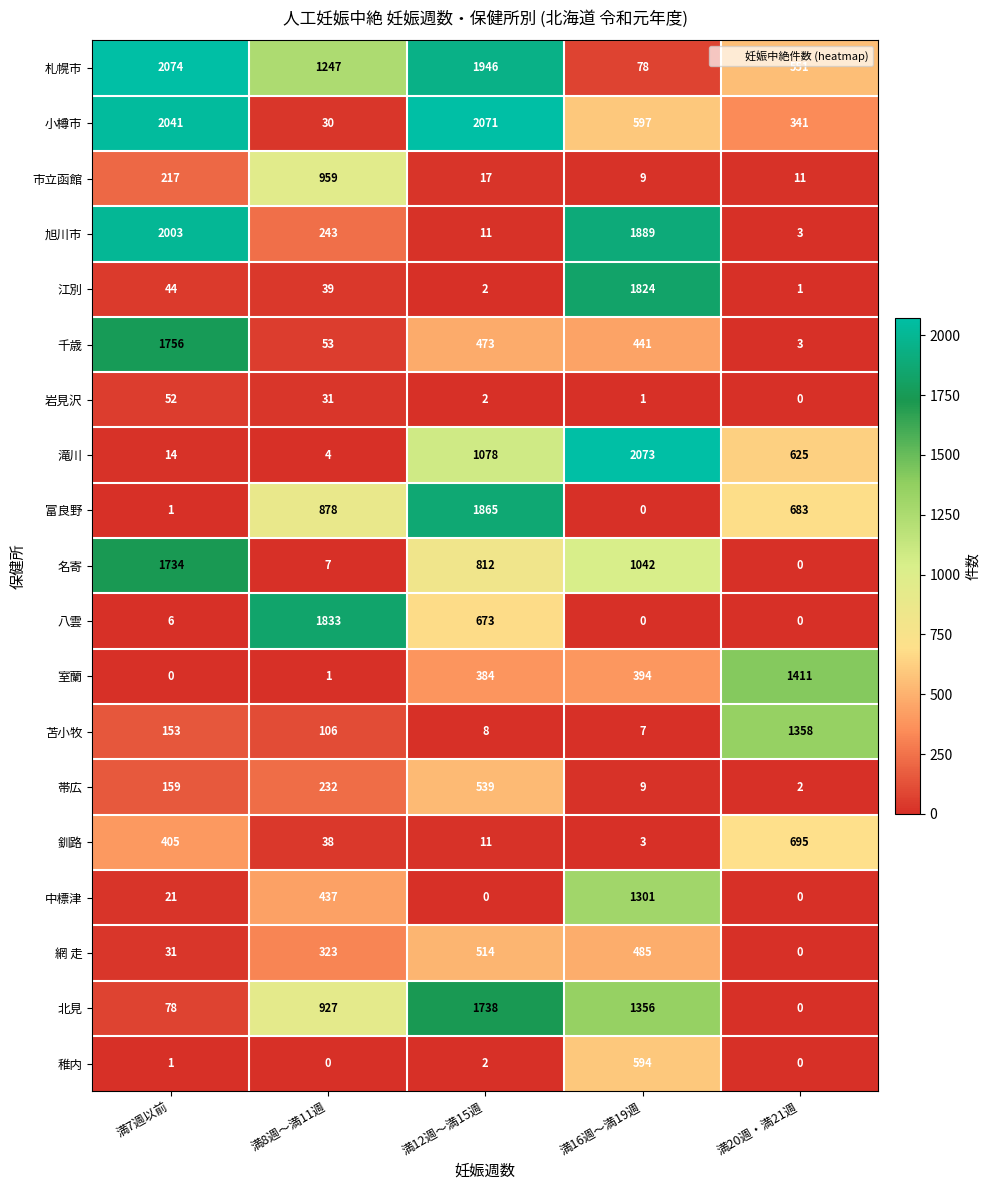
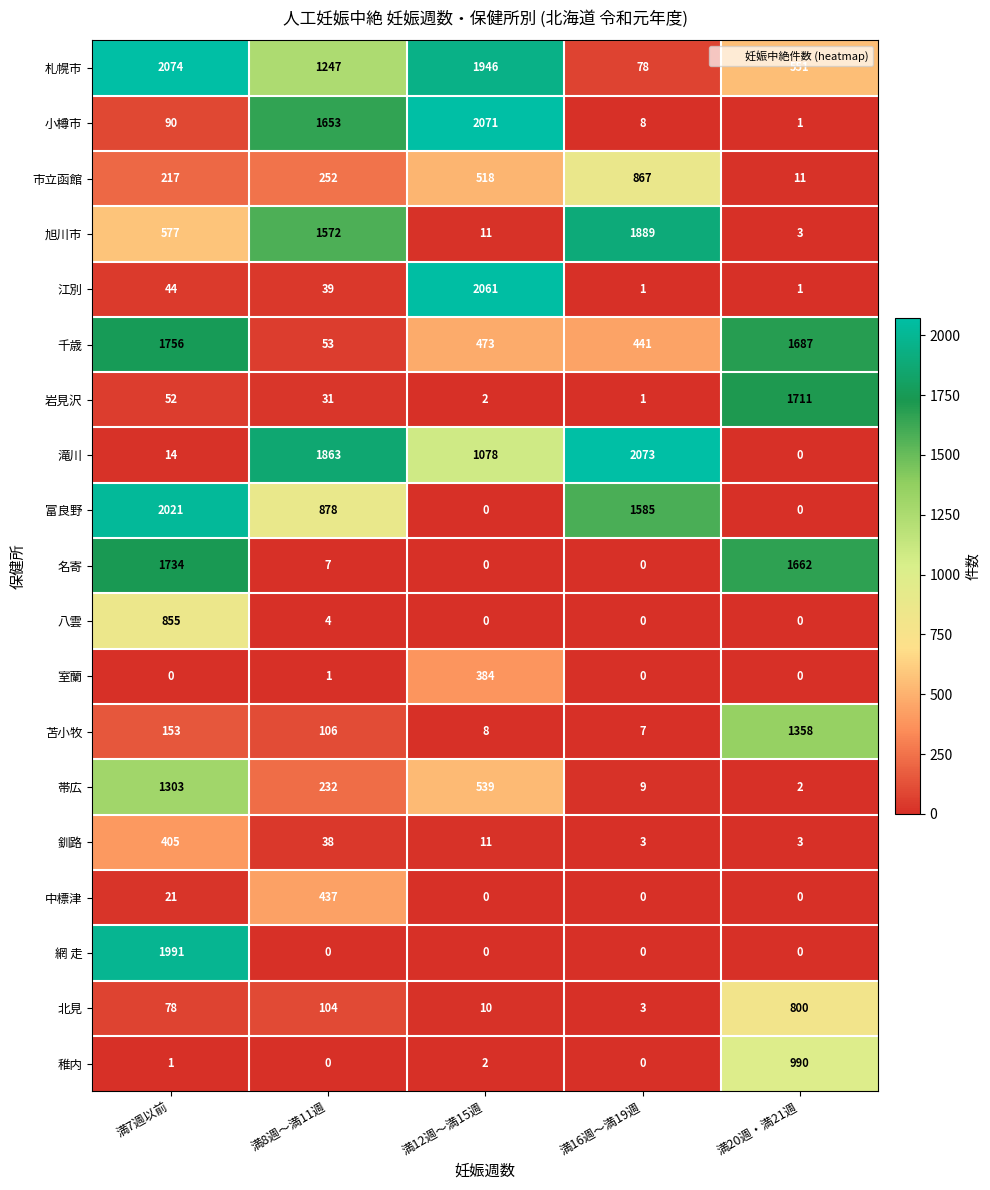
  {
    "札幌市": {
      "満7週以前": 2074,
      "満8週～満11週": 1247,
      "満12週～満15週": 1946,
      "満16週～満19週": 78
    },
    "小樽市": {
-     "満7週以前": 2041,
-     "満8週～満11週": 30,
+     "満7週以前": 90,
+     "満8週～満11週": 1653,
      "満12週～満15週": 2071,
-     "満16週～満19週": 597,
-     "満20週・満21週": 341
+     "満16週～満19週": 8,
+     "満20週・満21週": 1
    },
    "市立函館": {
      "満7週以前": 217,
-     "満8週～満11週": 959,
-     "満12週～満15週": 17,
-     "満16週～満19週": 9,
+     "満8週～満11週": 252,
+     "満12週～満15週": 518,
+     "満16週～満19週": 867,
      "満20週・満21週": 11
    },
    "旭川市": {
-     "満7週以前": 2003,
-     "満8週～満11週": 243,
+     "満7週以前": 577,
+     "満8週～満11週": 1572,
      "満12週～満15週": 11,
      "満16週～満19週": 1889,
      "満20週・満21週": 3
    },
    "江別": {
      "満7週以前": 44,
      "満8週～満11週": 39,
-     "満12週～満15週": 2,
-     "満16週～満19週": 1824,
+     "満12週～満15週": 2061,
+     "満16週～満19週": 1,
      "満20週・満21週": 1
    },
    "千歳": {
      "満7週以前": 1756,
      "満8週～満11週": 53,
      "満12週～満15週": 473,
      "満16週～満19週": 441,
-     "満20週・満21週": 3
+     "満20週・満21週": 1687
    },
    "岩見沢": {
      "満7週以前": 52,
      "満8週～満11週": 31,
      "満12週～満15週": 2,
      "満16週～満19週": 1,
-     "満20週・満21週": 0
+     "満20週・満21週": 1711
    },
    "滝川": {
      "満7週以前": 14,
-     "満8週～満11週": 4,
+     "満8週～満11週": 1863,
      "満12週～満15週": 1078,
      "満16週～満19週": 2073,
-     "満20週・満21週": 625
+     "満20週・満21週": 0
    },
    "富良野": {
-     "満7週以前": 1,
+     "満7週以前": 2021,
      "満8週～満11週": 878,
-     "満12週～満15週": 1865,
-     "満16週～満19週": 0,
-     "満20週・満21週": 683
+     "満12週～満15週": 0,
+     "満16週～満19週": 1585,
+     "満20週・満21週": 0
    },
    "名寄": {
      "満7週以前": 1734,
      "満8週～満11週": 7,
-     "満12週～満15週": 812,
-     "満16週～満19週": 1042,
-     "満20週・満21週": 0
+     "満12週～満15週": 0,
+     "満16週～満19週": 0,
+     "満20週・満21週": 1662
    },
    "八雲": {
-     "満7週以前": 6,
-     "満8週～満11週": 1833,
-     "満12週～満15週": 673,
+     "満7週以前": 855,
+     "満8週～満11週": 4,
+     "満12週～満15週": 0,
      "満16週～満19週": 0,
      "満20週・満21週": 0
    },
    "室蘭": {
      "満7週以前": 0,
      "満8週～満11週": 1,
      "満12週～満15週": 384,
-     "満16週～満19週": 394,
-     "満20週・満21週": 1411
+     "満16週～満19週": 0,
+     "満20週・満21週": 0
    },
    "苫小牧": {
      "満7週以前": 153,
      "満8週～満11週": 106,
      "満12週～満15週": 8,
      "満16週～満19週": 7,
      "満20週・満21週": 1358
    },
    "帯広": {
-     "満7週以前": 159,
+     "満7週以前": 1303,
      "満8週～満11週": 232,
      "満12週～満15週": 539,
      "満16週～満19週": 9,
      "満20週・満21週": 2
    },
    "釧路": {
      "満7週以前": 405,
      "満8週～満11週": 38,
      "満12週～満15週": 11,
      "満16週～満19週": 3,
-     "満20週・満21週": 695
+     "満20週・満21週": 3
    },
    "中標津": {
      "満7週以前": 21,
      "満8週～満11週": 437,
      "満12週～満15週": 0,
-     "満16週～満19週": 1301,
+     "満16週～満19週": 0,
      "満20週・満21週": 0
    },
    "網 走": {
-     "満7週以前": 31,
-     "満8週～満11週": 323,
-     "満12週～満15週": 514,
-     "満16週～満19週": 485,
+     "満7週以前": 1991,
+     "満8週～満11週": 0,
+     "満12週～満15週": 0,
+     "満16週～満19週": 0,
      "満20週・満21週": 0
    },
    "北見": {
      "満7週以前": 78,
-     "満8週～満11週": 927,
-     "満12週～満15週": 1738,
-     "満16週～満19週": 1356,
-     "満20週・満21週": 0
+     "満8週～満11週": 104,
+     "満12週～満15週": 10,
+     "満16週～満19週": 3,
+     "満20週・満21週": 800
    },
    "稚内": {
      "満7週以前": 1,
      "満8週～満11週": 0,
      "満12週～満15週": 2,
-     "満16週～満19週": 594,
-     "満20週・満21週": 0
+     "満16週～満19週": 0,
+     "満20週・満21週": 990
    }
  }
